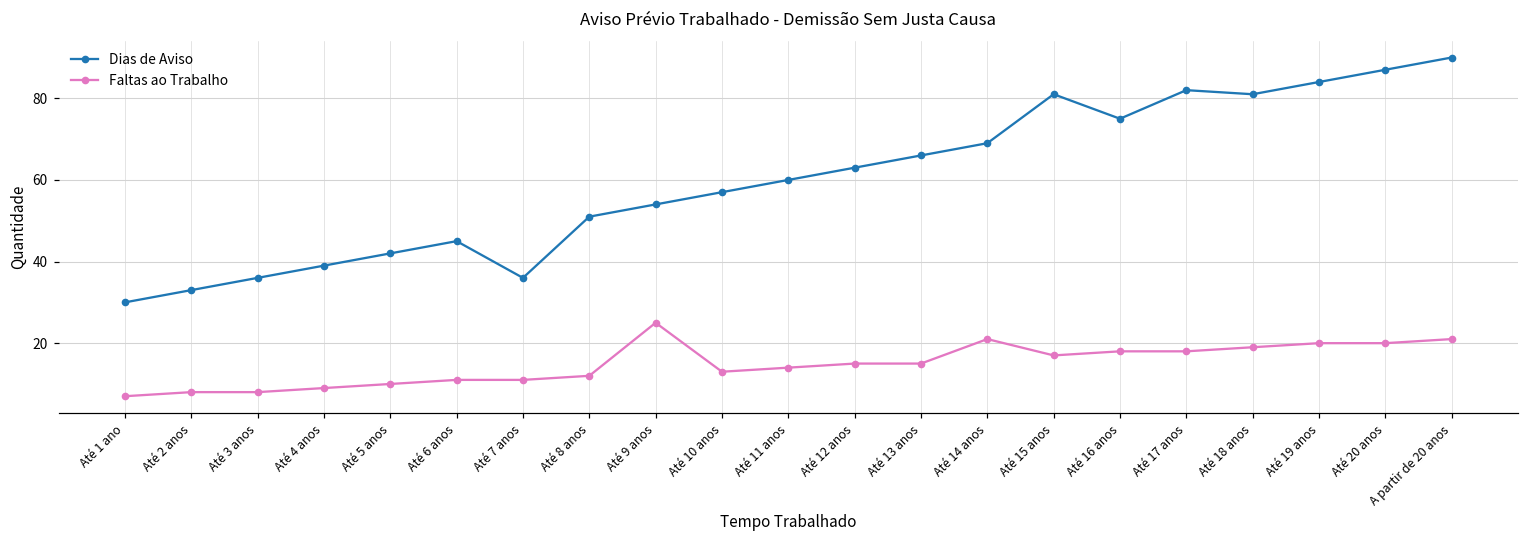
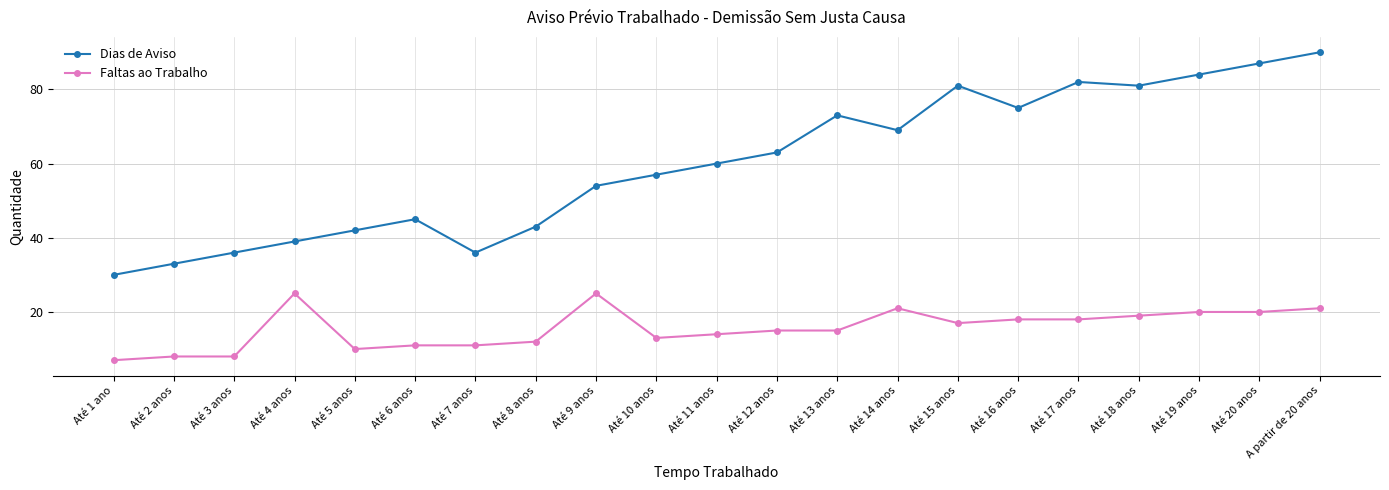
  {
    "Dias de Aviso": {
      "Até 1 ano": 30,
      "Até 2 anos": 33,
      "Até 3 anos": 36,
      "Até 4 anos": 39,
      "Até 5 anos": 42,
      "Até 6 anos": 45,
      "Até 7 anos": 36,
-     "Até 8 anos": 51,
+     "Até 8 anos": 43,
      "Até 9 anos": 54,
      "Até 10 anos": 57,
      "Até 11 anos": 60,
      "Até 12 anos": 63,
-     "Até 13 anos": 66,
+     "Até 13 anos": 73,
      "Até 14 anos": 69,
      "Até 15 anos": 81,
      "Até 16 anos": 75,
      "Até 17 anos": 82,
      "Até 18 anos": 81,
      "Até 19 anos": 84,
      "Até 20 anos": 87,
      "A partir de 20 anos": 90
    },
    "Faltas ao Trabalho": {
      "Até 1 ano": 7,
      "Até 2 anos": 8,
      "Até 3 anos": 8,
-     "Até 4 anos": 9,
+     "Até 4 anos": 25,
      "Até 5 anos": 10,
      "Até 6 anos": 11,
      "Até 7 anos": 11,
      "Até 8 anos": 12,
      "Até 9 anos": 25,
      "Até 10 anos": 13,
      "Até 11 anos": 14,
      "Até 12 anos": 15,
      "Até 13 anos": 15,
      "Até 14 anos": 21,
      "Até 15 anos": 17,
      "Até 16 anos": 18,
      "Até 17 anos": 18,
      "Até 18 anos": 19,
      "Até 19 anos": 20,
      "Até 20 anos": 20,
      "A partir de 20 anos": 21
    }
  }
